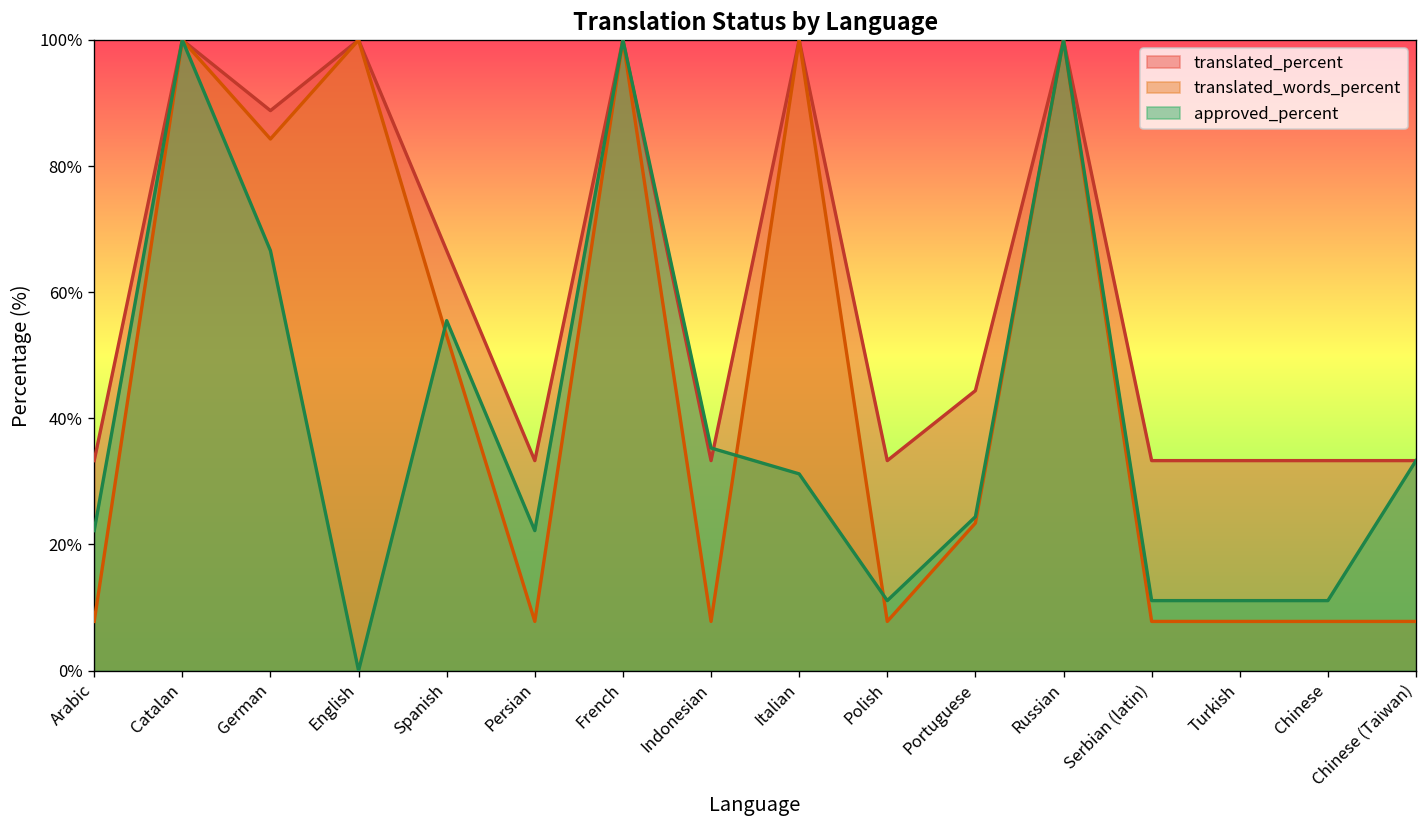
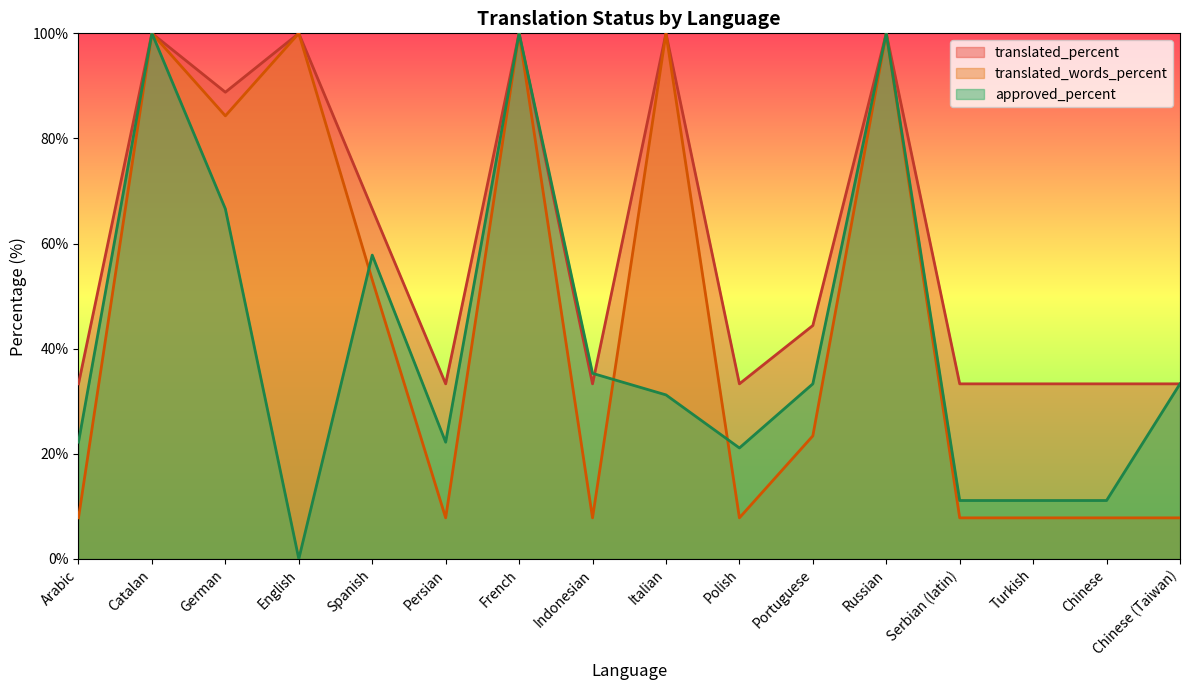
  {
    "approved_percent": {
      "Arabic": "22%",
      "German": "67%",
      "English": "0%",
-     "Spanish": "56%",
+     "Spanish": "58%",
      "Persian": "22%",
      "Indonesian": "35%",
      "Italian": "31%",
-     "Polish": "11%",
-     "Portuguese": "24%",
+     "Polish": "21%",
+     "Portuguese": "33%",
      "Serbian (latin)": "11%",
      "Turkish": "11%",
      "Chinese": "11%"
    }
  }
